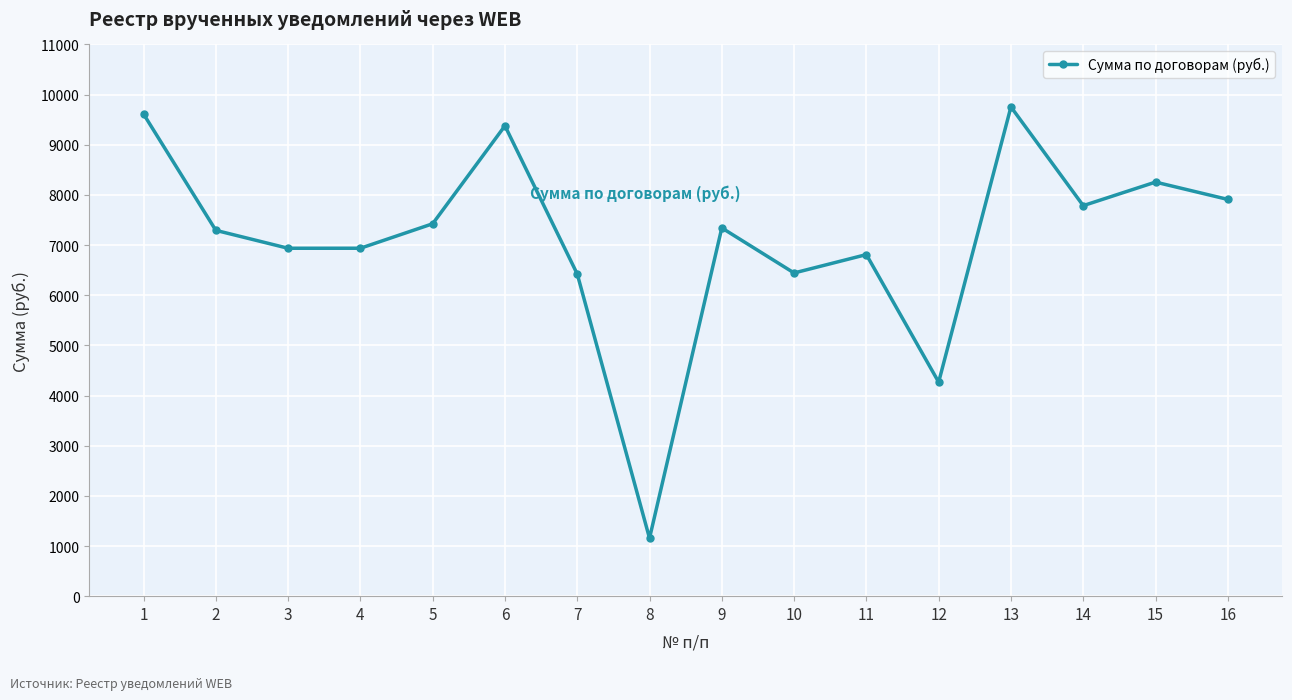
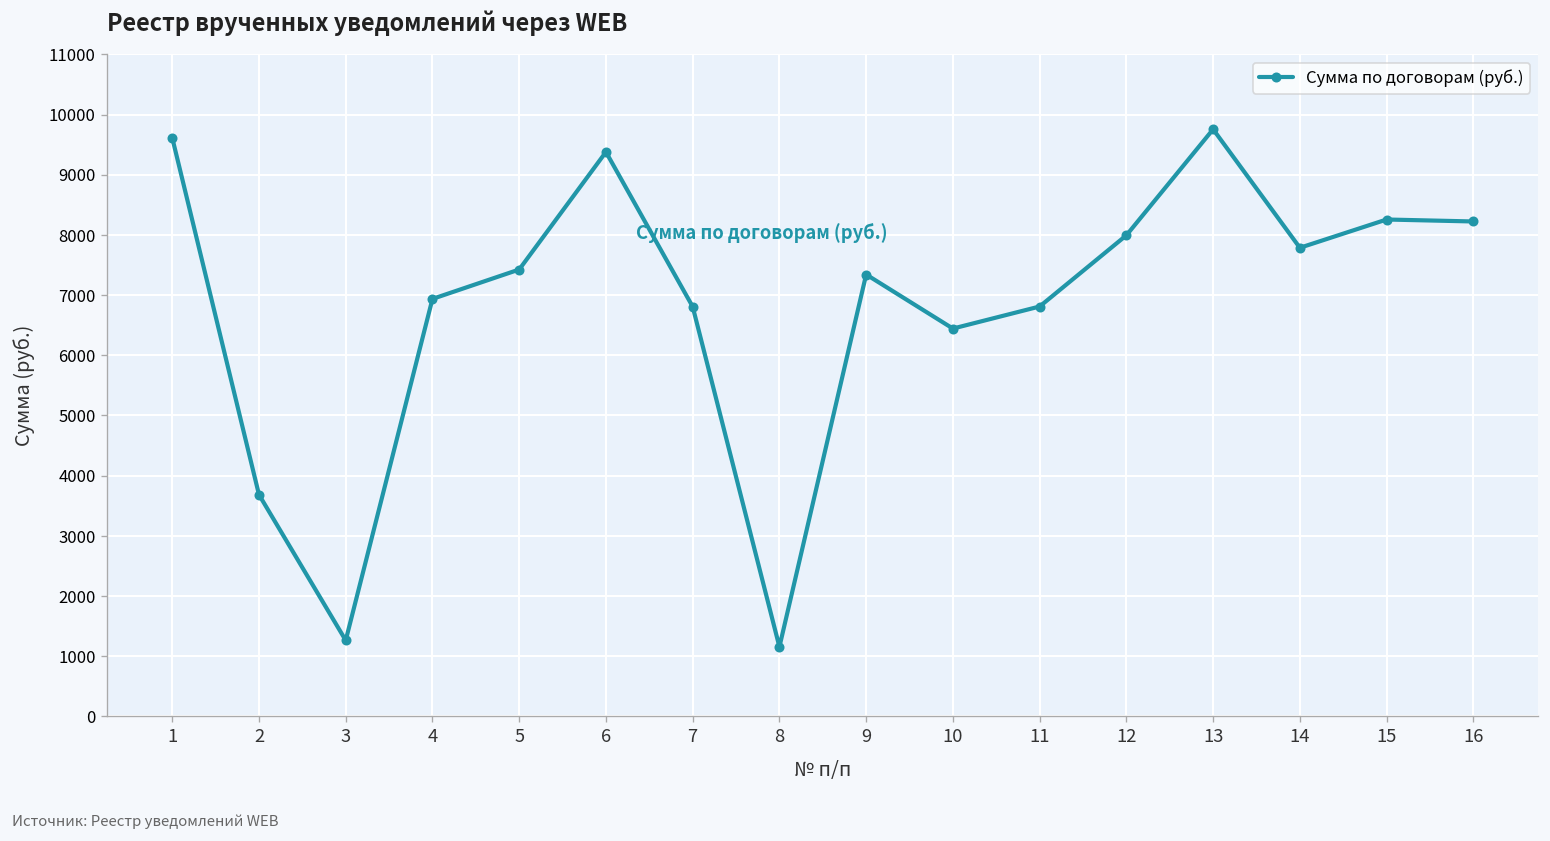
  {
    "1": 9600,
-   "2": 7300,
-   "3": 6900,
+   "2": 3700,
+   "3": 1300,
    "4": 6900,
    "5": 7400,
    "6": 9400,
-   "7": 6400,
+   "7": 6800,
    "8": 1200,
    "9": 7300,
    "10": 6400,
    "11": 6800,
-   "12": 4300,
+   "12": 8000,
    "13": 9800,
    "14": 7800,
    "15": 8300,
-   "16": 7900
+   "16": 8200
  }
